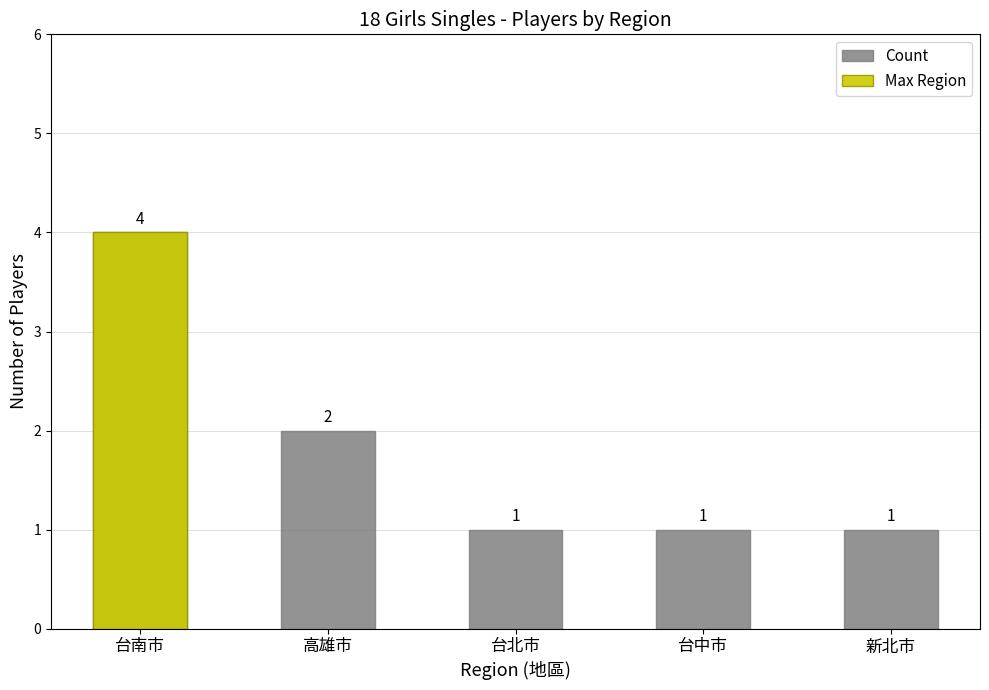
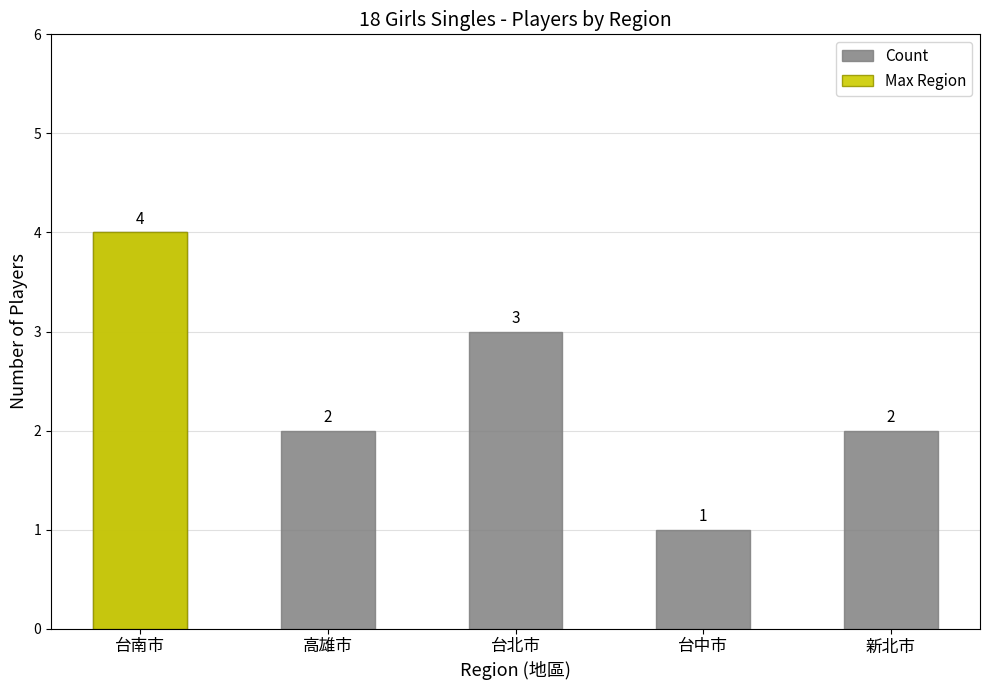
  {
    "Count": {
      "台南市": 4,
      "高雄市": 2,
-     "台北市": 1,
+     "台北市": 3,
      "台中市": 1,
-     "新北市": 1
+     "新北市": 2
    },
    "Max Region": {
      "台南市": 4
    }
  }
